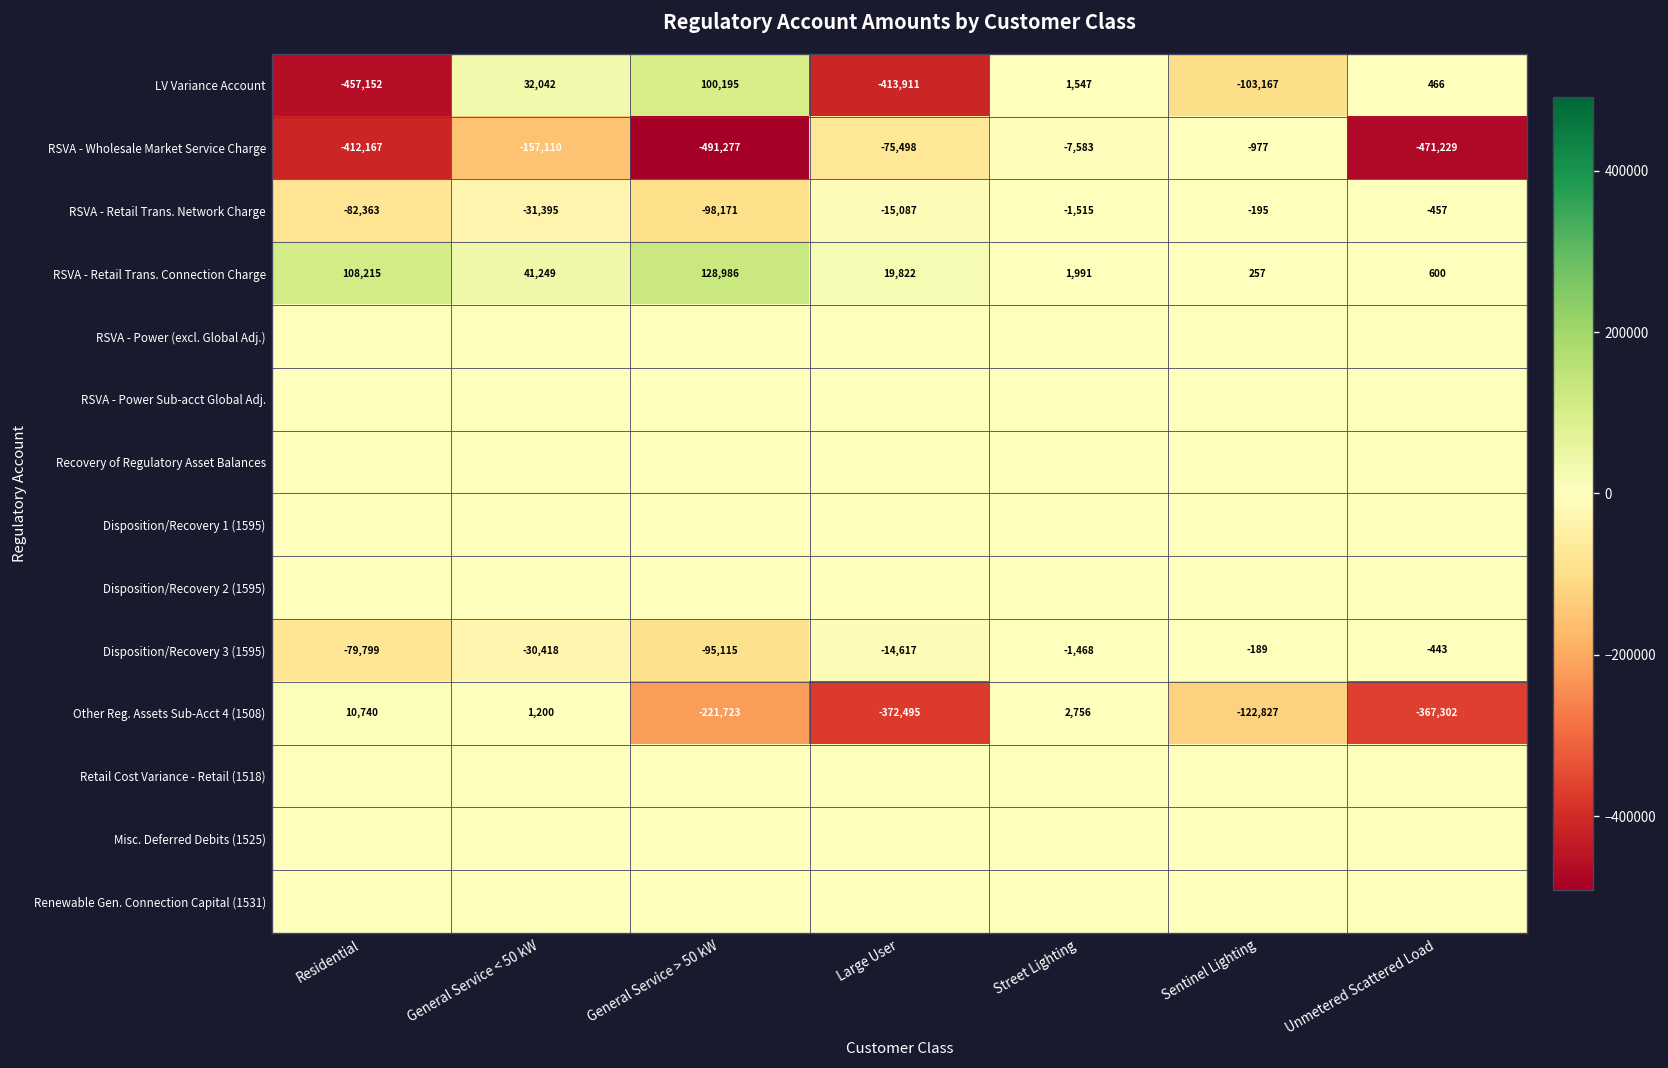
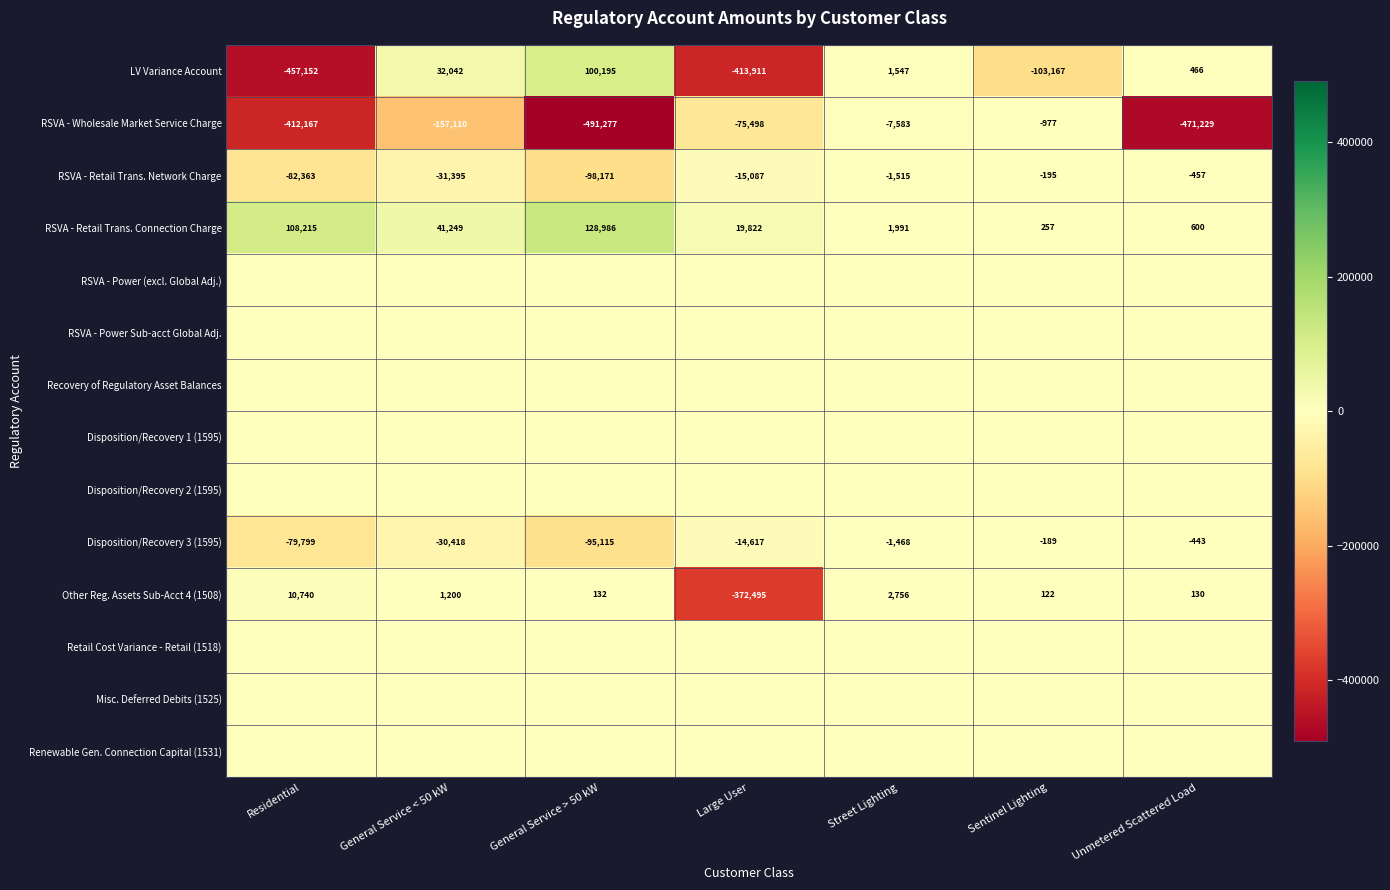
  {
    "LV Variance Account": {
      "Residential": "-457,152",
      "General Service < 50 kW": "32,042",
      "General Service > 50 kW": "100,195",
      "Large User": "-413,911",
      "Street Lighting": "1,547",
      "Sentinel Lighting": "-103,167",
      "Unmetered Scattered Load": "466"
    },
    "RSVA - Wholesale Market Service Charge": {
      "Residential": "-412,167",
      "General Service < 50 kW": "-157,110",
      "General Service > 50 kW": "-491,277",
      "Large User": "-75,498",
      "Street Lighting": "-7,583",
      "Sentinel Lighting": "-977",
      "Unmetered Scattered Load": "-471,229"
    },
    "RSVA - Retail Trans. Network Charge": {
      "Residential": "-82,363",
      "General Service < 50 kW": "-31,395",
      "General Service > 50 kW": "-98,171",
      "Large User": "-15,087",
      "Street Lighting": "-1,515",
      "Sentinel Lighting": "-195",
      "Unmetered Scattered Load": "-457"
    },
    "RSVA - Retail Trans. Connection Charge": {
      "Residential": "108,215",
      "General Service < 50 kW": "41,249",
      "General Service > 50 kW": "128,986",
      "Large User": "19,822",
      "Street Lighting": "1,991",
      "Sentinel Lighting": "257",
      "Unmetered Scattered Load": "600"
    },
    "Disposition/Recovery 3 (1595)": {
      "Residential": "-79,799",
      "General Service < 50 kW": "-30,418",
      "General Service > 50 kW": "-95,115",
      "Large User": "-14,617",
      "Street Lighting": "-1,468",
      "Sentinel Lighting": "-189",
      "Unmetered Scattered Load": "-443"
    },
    "Other Reg. Assets Sub-Acct 4 (1508)": {
      "Residential": "10,740",
      "General Service < 50 kW": "1,200",
-     "General Service > 50 kW": "-221,723",
+     "General Service > 50 kW": "132",
      "Large User": "-372,495",
      "Street Lighting": "2,756",
-     "Sentinel Lighting": "-122,827",
-     "Unmetered Scattered Load": "-367,302"
+     "Sentinel Lighting": "122",
+     "Unmetered Scattered Load": "130"
    }
  }
